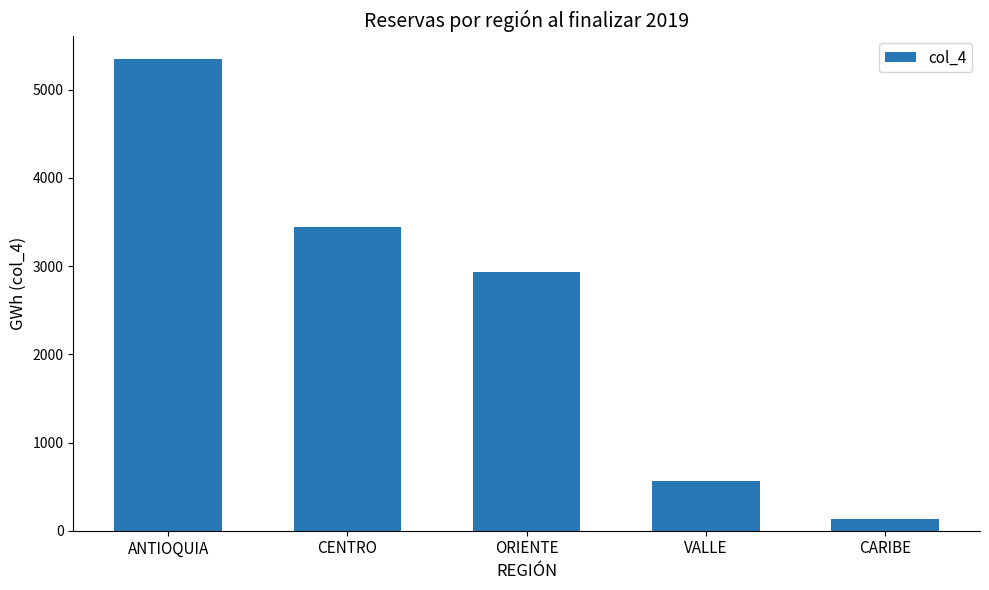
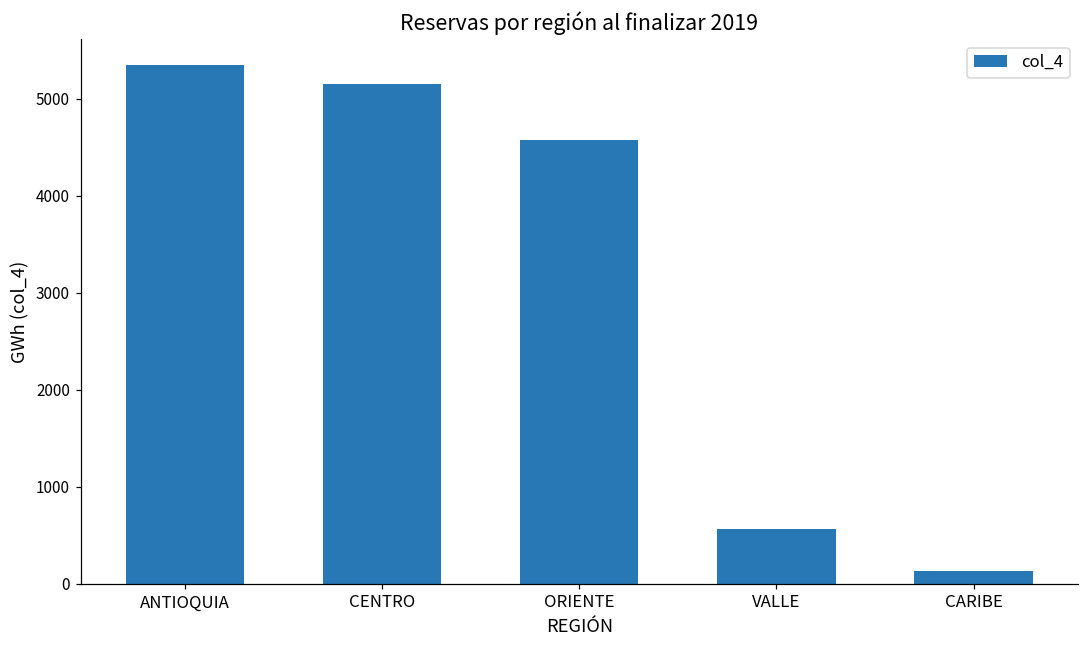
  {
    "ANTIOQUIA": 5300,
-   "CENTRO": 3400,
-   "ORIENTE": 2900,
+   "CENTRO": 5100,
+   "ORIENTE": 4600,
    "VALLE": 600,
    "CARIBE": 100
  }
